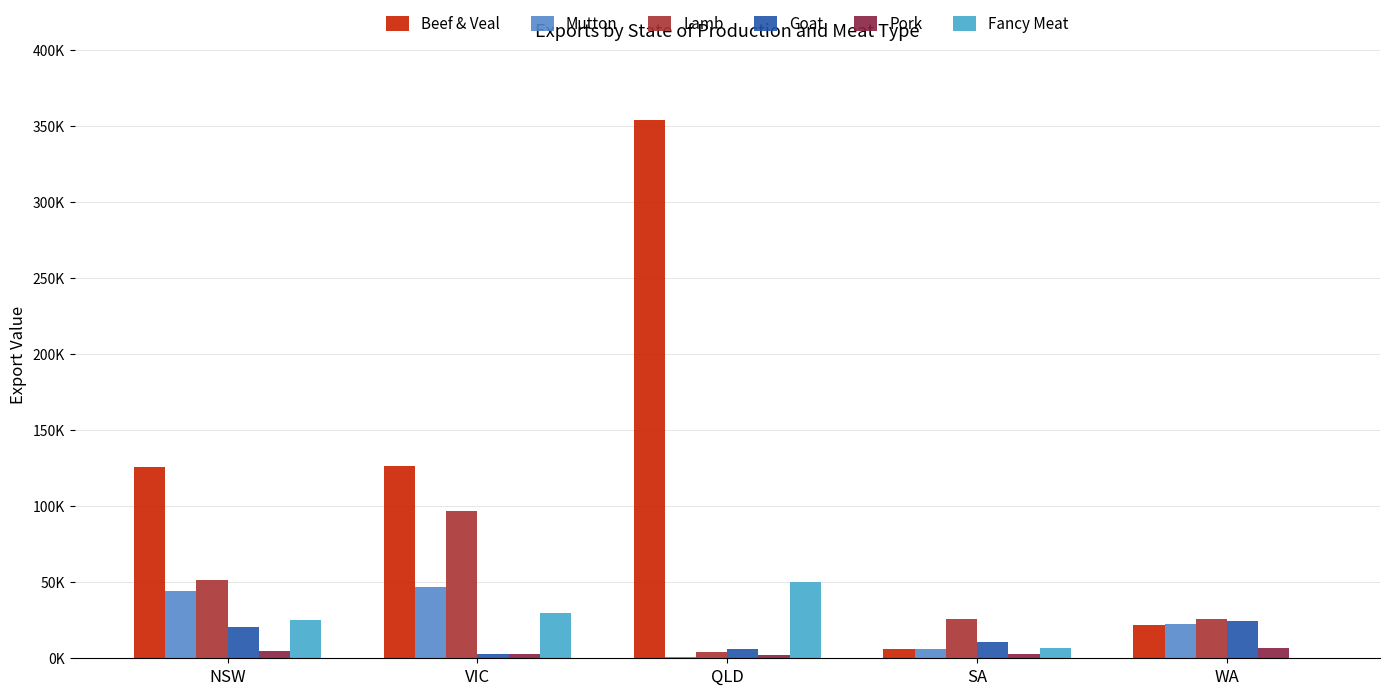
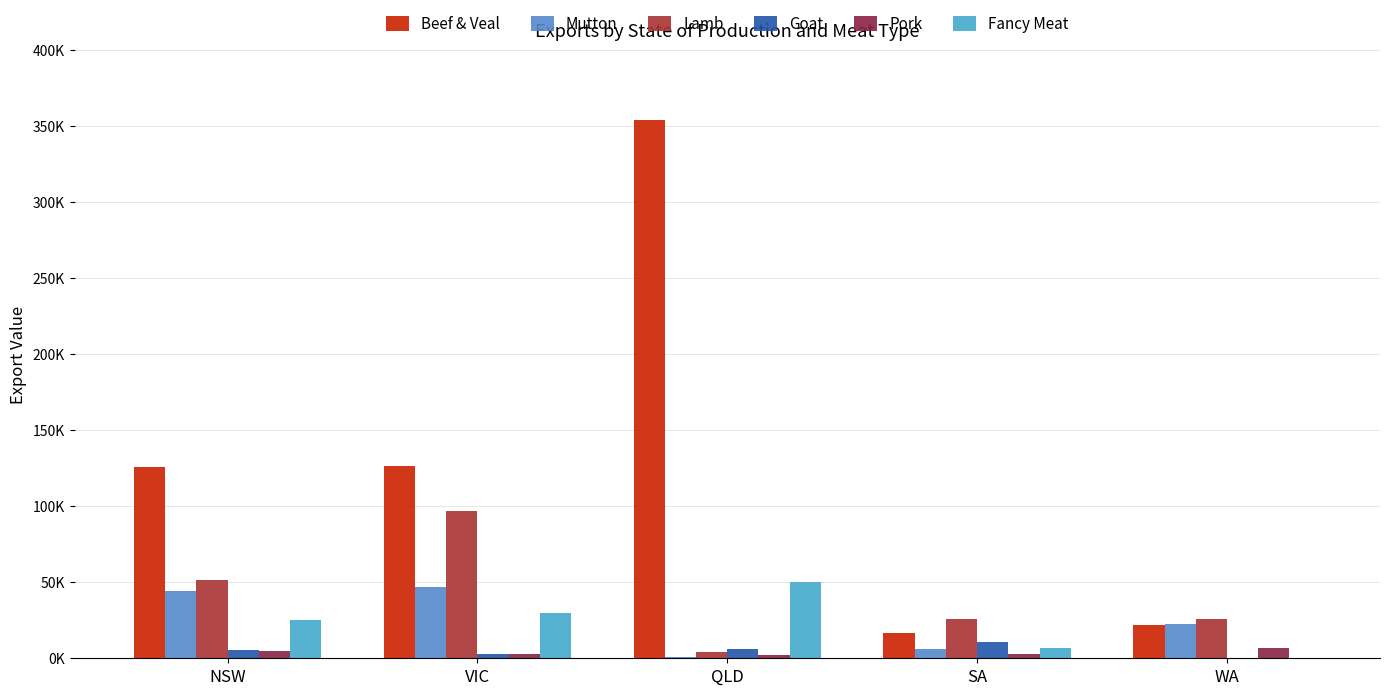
  {
    "Beef & Veal": {
      "NSW": 126000,
      "VIC": 127000,
      "QLD": 354000,
-     "SA": 6000,
+     "SA": 17000,
      "WA": 22000
    },
    "Goat": {
-     "NSW": 20000,
+     "NSW": 5000,
      "VIC": 3000,
      "QLD": 6000,
      "SA": 11000,
-     "WA": 25000
+     "WA": 0
    }
  }
